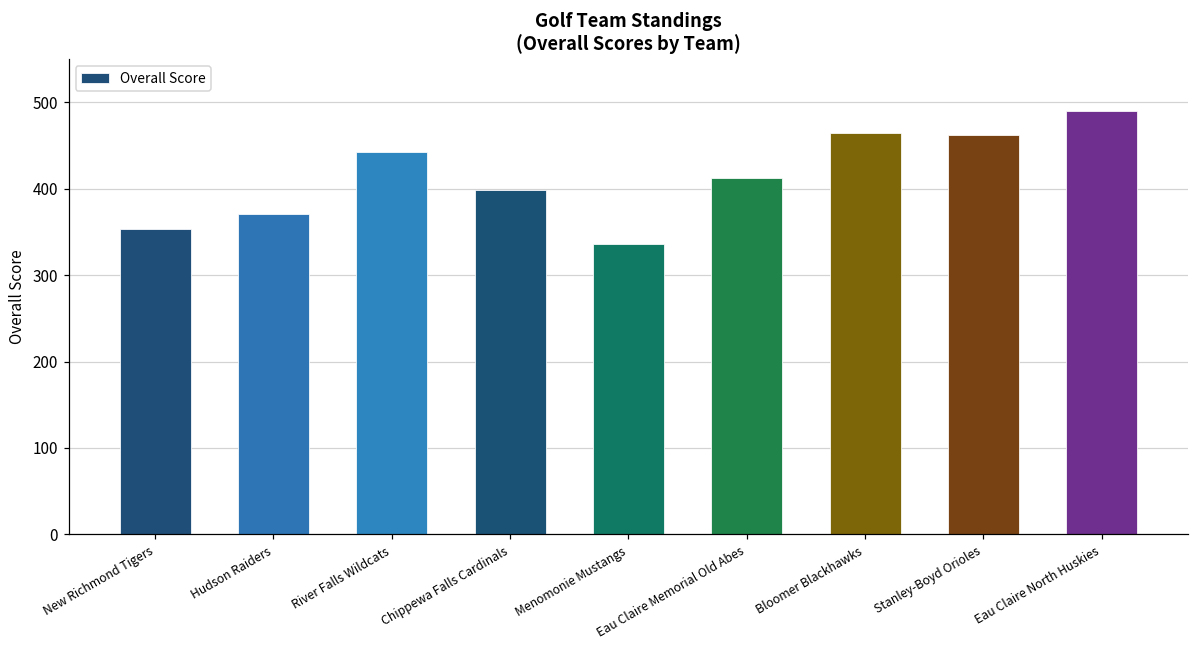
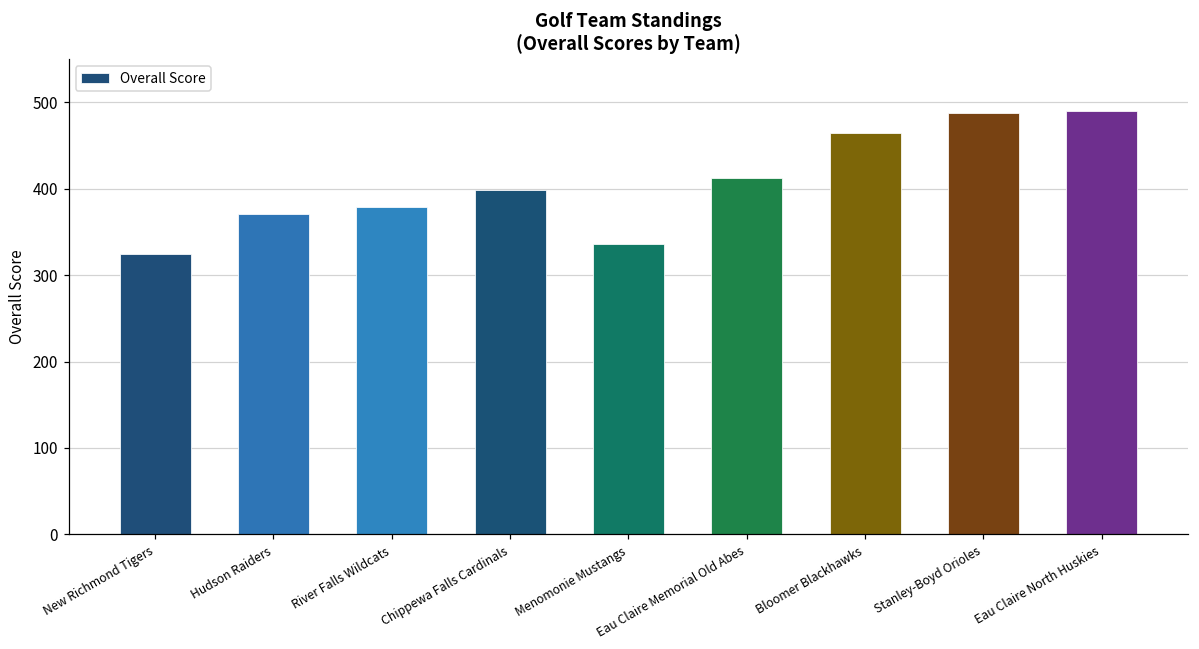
  {
-   "New Richmond Tigers": 350,
+   "New Richmond Tigers": 320,
    "Hudson Raiders": 370,
-   "River Falls Wildcats": 440,
+   "River Falls Wildcats": 380,
    "Chippewa Falls Cardinals": 400,
    "Menomonie Mustangs": 340,
    "Eau Claire Memorial Old Abes": 410,
    "Bloomer Blackhawks": 460,
-   "Stanley-Boyd Orioles": 460,
+   "Stanley-Boyd Orioles": 490,
    "Eau Claire North Huskies": 490
  }
